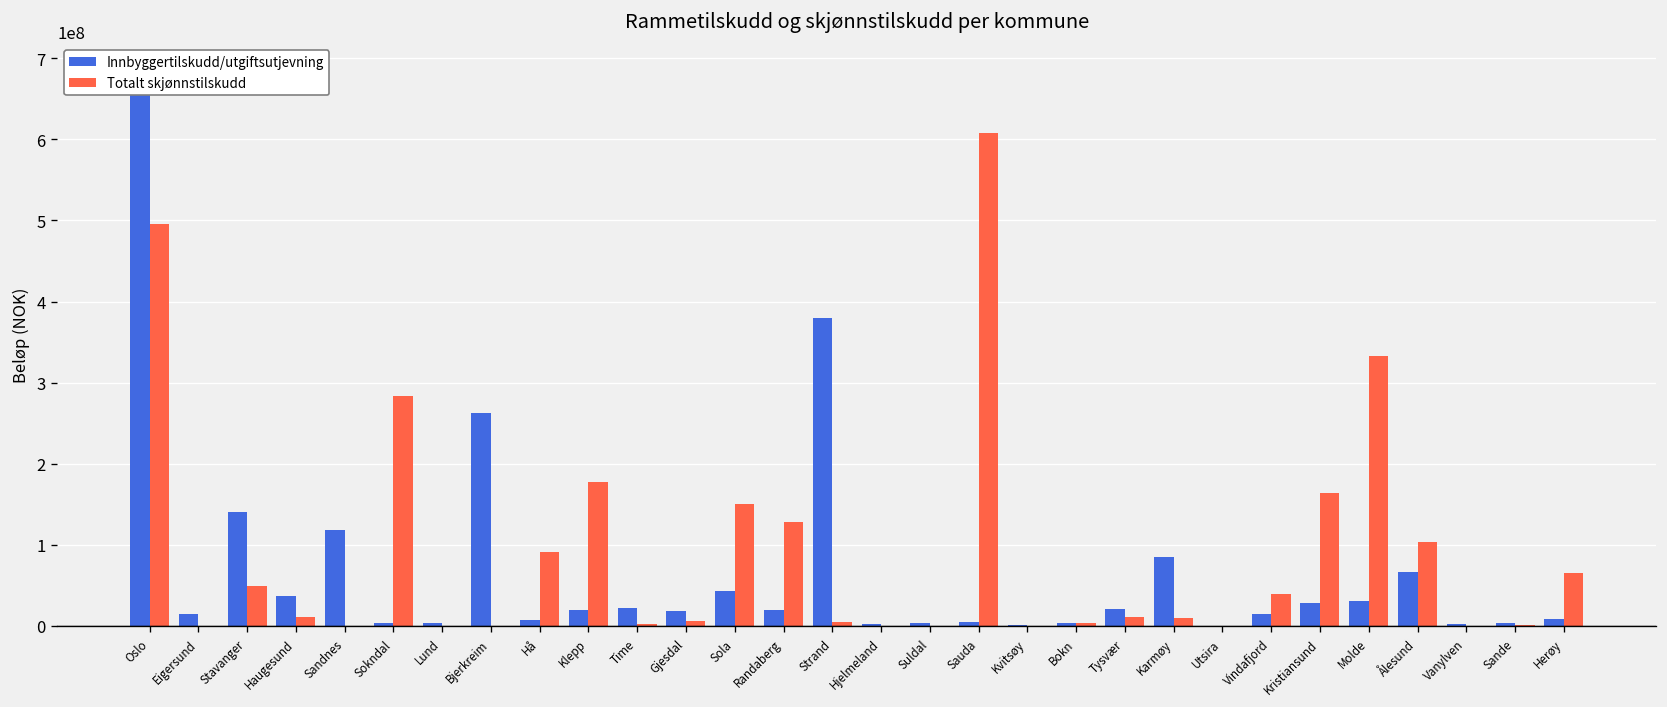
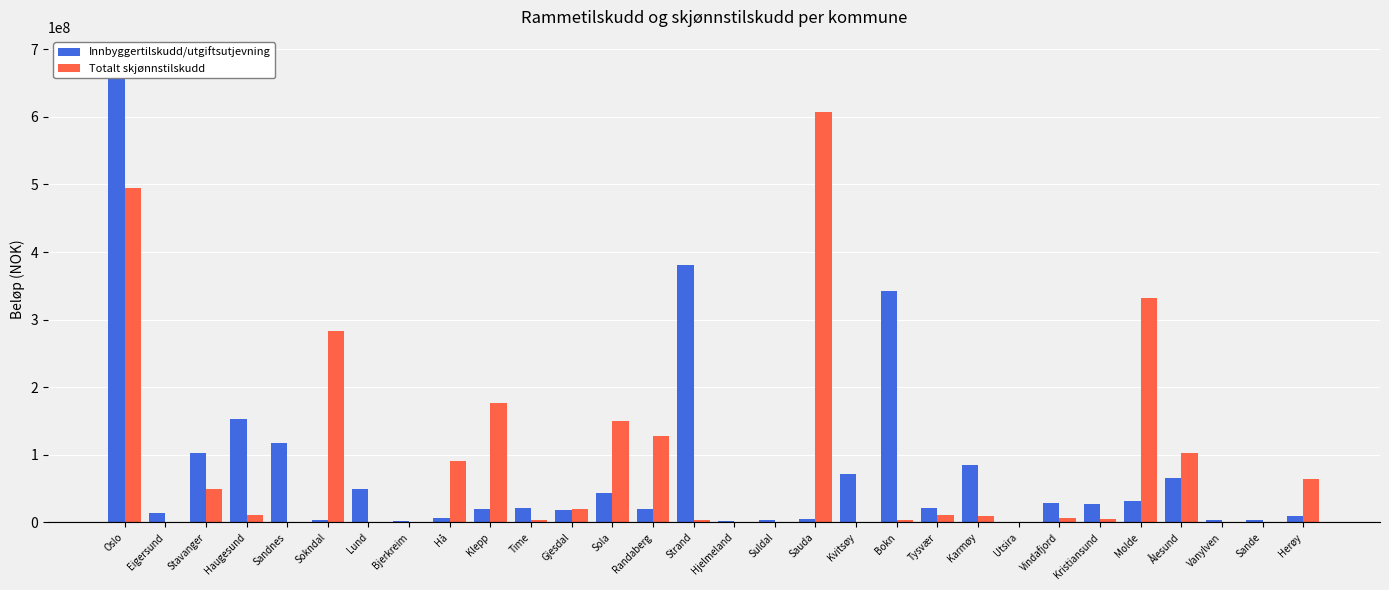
  {
    "Innbyggertilskudd/utgiftsutjevning": {
      "Eigersund": 10000000,
-     "Stavanger": 140000000,
-     "Haugesund": 40000000,
+     "Stavanger": 100000000,
+     "Haugesund": 150000000,
      "Sandnes": 120000000,
-     "Lund": 0,
-     "Bjerkreim": 260000000,
+     "Lund": 50000000,
+     "Bjerkreim": 0,
      "Hå": 10000000,
      "Klepp": 20000000,
      "Time": 20000000,
      "Gjesdal": 20000000,
      "Sola": 40000000,
      "Randaberg": 20000000,
      "Strand": 380000000,
      "Sauda": 10000000,
-     "Kvitsøy": 0,
-     "Bokn": 0,
+     "Kvitsøy": 70000000,
+     "Bokn": 340000000,
      "Tysvær": 20000000,
      "Karmøy": 90000000,
-     "Vindafjord": 10000000,
+     "Vindafjord": 30000000,
      "Kristiansund": 30000000,
      "Molde": 30000000,
      "Ålesund": 70000000,
      "Herøy": 10000000
    },
    "Totalt skjønnstilskudd": {
      "Oslo": 500000000,
      "Eigersund": 0,
      "Stavanger": 50000000,
      "Haugesund": 10000000,
      "Sandnes": 0,
      "Sokndal": 280000000,
      "Lund": 0,
      "Bjerkreim": 0,
      "Hå": 90000000,
      "Klepp": 180000000,
-     "Gjesdal": 10000000,
+     "Gjesdal": 20000000,
      "Sola": 150000000,
      "Randaberg": 130000000,
      "Strand": 0,
      "Suldal": 0,
      "Sauda": 610000000,
      "Tysvær": 10000000,
      "Karmøy": 10000000,
      "Utsira": 0,
-     "Vindafjord": 40000000,
-     "Kristiansund": 160000000,
+     "Vindafjord": 10000000,
+     "Kristiansund": 0,
      "Molde": 330000000,
      "Ålesund": 100000000,
      "Vanylven": 0,
      "Herøy": 60000000
    }
  }
